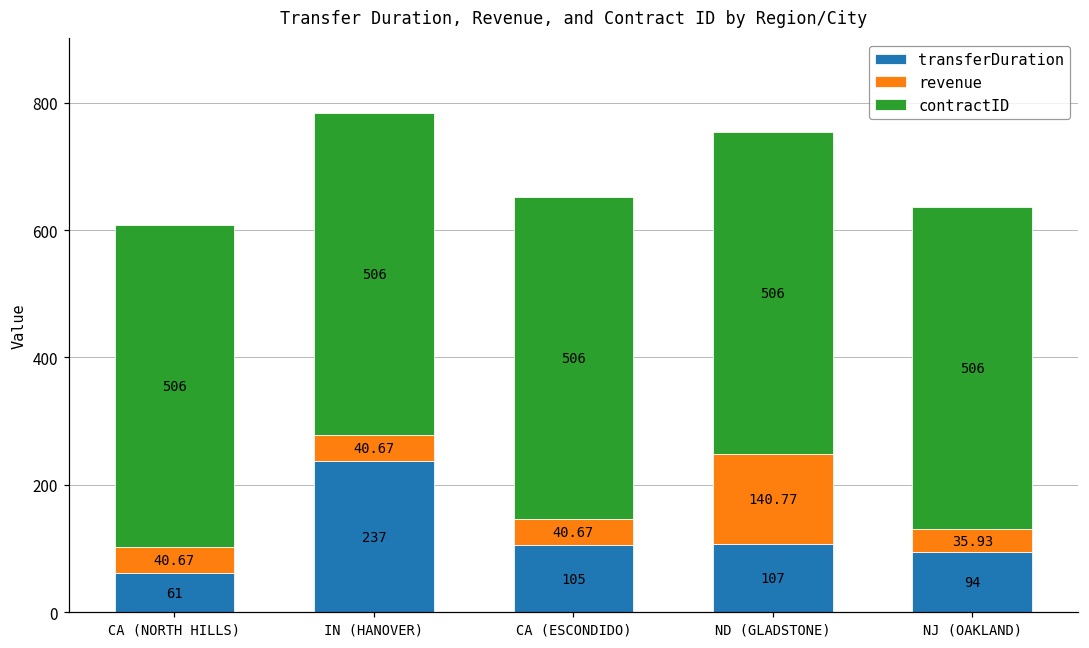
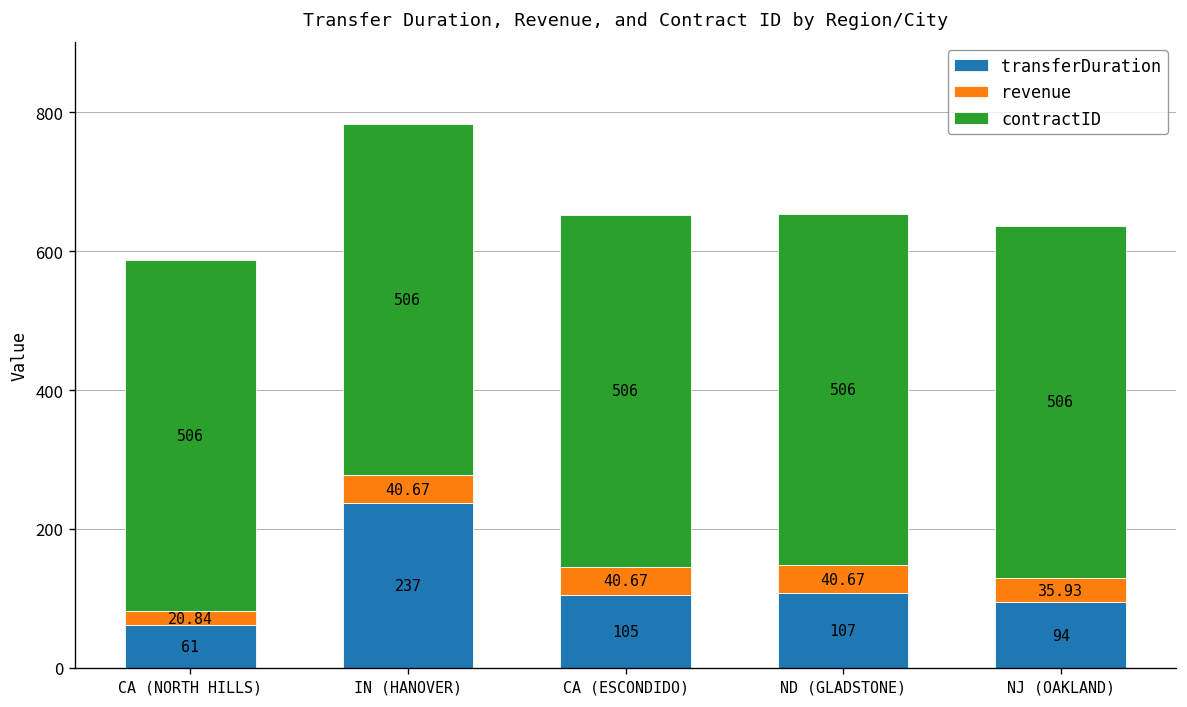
  {
    "transferDuration": {
      "CA (NORTH HILLS)": 61,
      "IN (HANOVER)": 237,
      "CA (ESCONDIDO)": 105,
      "ND (GLADSTONE)": 107,
      "NJ (OAKLAND)": 94
    },
    "revenue": {
-     "CA (NORTH HILLS)": 40.67,
+     "CA (NORTH HILLS)": 20.84,
      "IN (HANOVER)": 40.67,
      "CA (ESCONDIDO)": 40.67,
-     "ND (GLADSTONE)": 140.77,
+     "ND (GLADSTONE)": 40.67,
      "NJ (OAKLAND)": 35.93
    },
    "contractID": {
      "CA (NORTH HILLS)": 506,
      "IN (HANOVER)": 506,
      "CA (ESCONDIDO)": 506,
      "ND (GLADSTONE)": 506,
      "NJ (OAKLAND)": 506
    }
  }
